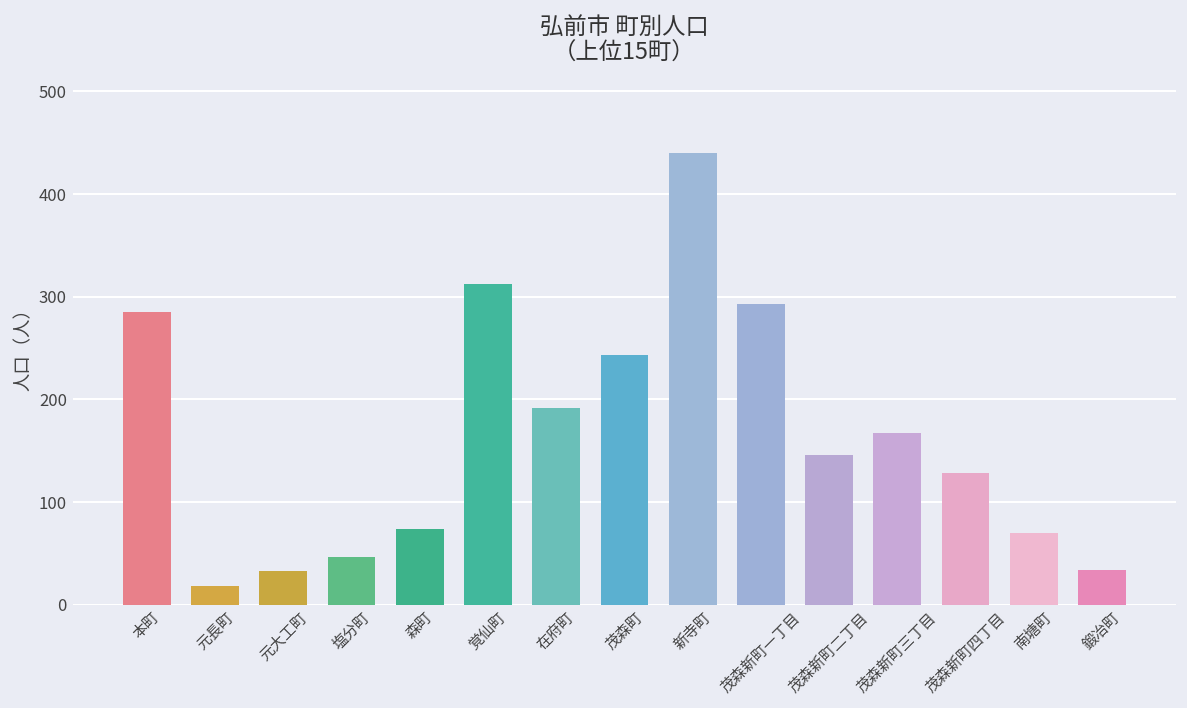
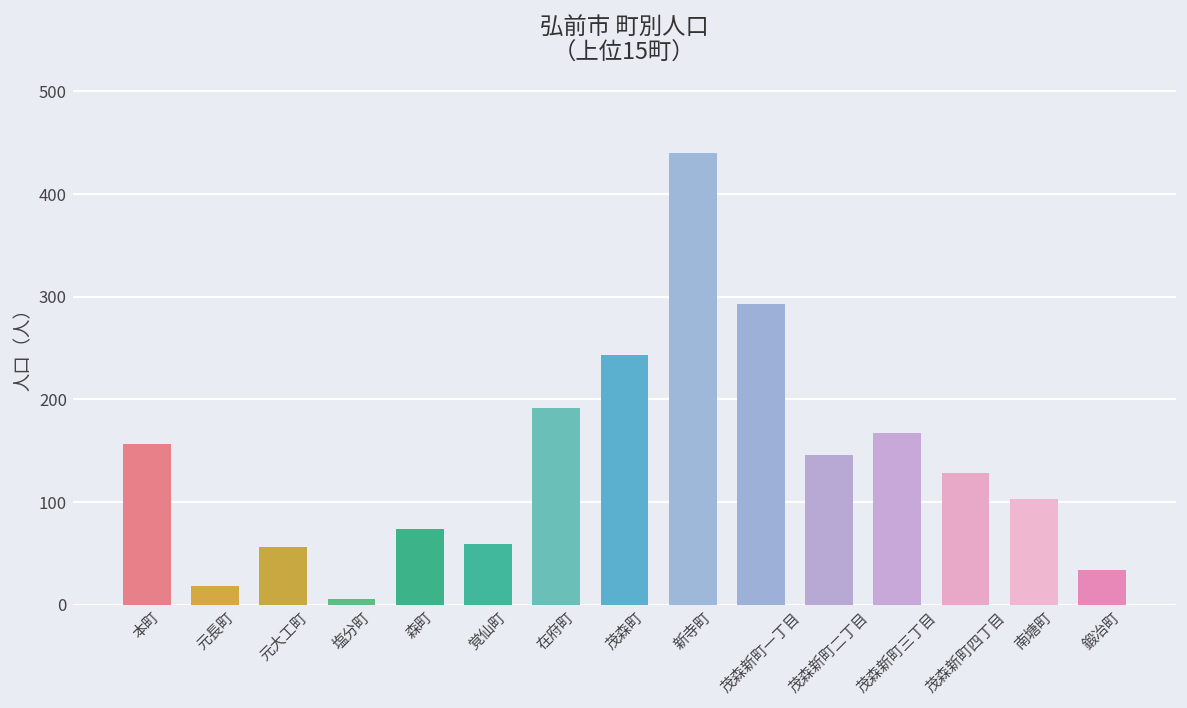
  {
-   "本町": 290,
+   "本町": 160,
    "元長町": 20,
-   "元大工町": 30,
-   "塩分町": 50,
+   "元大工町": 60,
+   "塩分町": 10,
    "森町": 70,
-   "覚仙町": 310,
+   "覚仙町": 60,
    "在府町": 190,
    "茂森町": 240,
    "新寺町": 440,
    "茂森新町一丁目": 290,
    "茂森新町二丁目": 150,
    "茂森新町三丁目": 170,
    "茂森新町四丁目": 130,
-   "南塘町": 70,
+   "南塘町": 100,
    "鍛冶町": 30
  }
